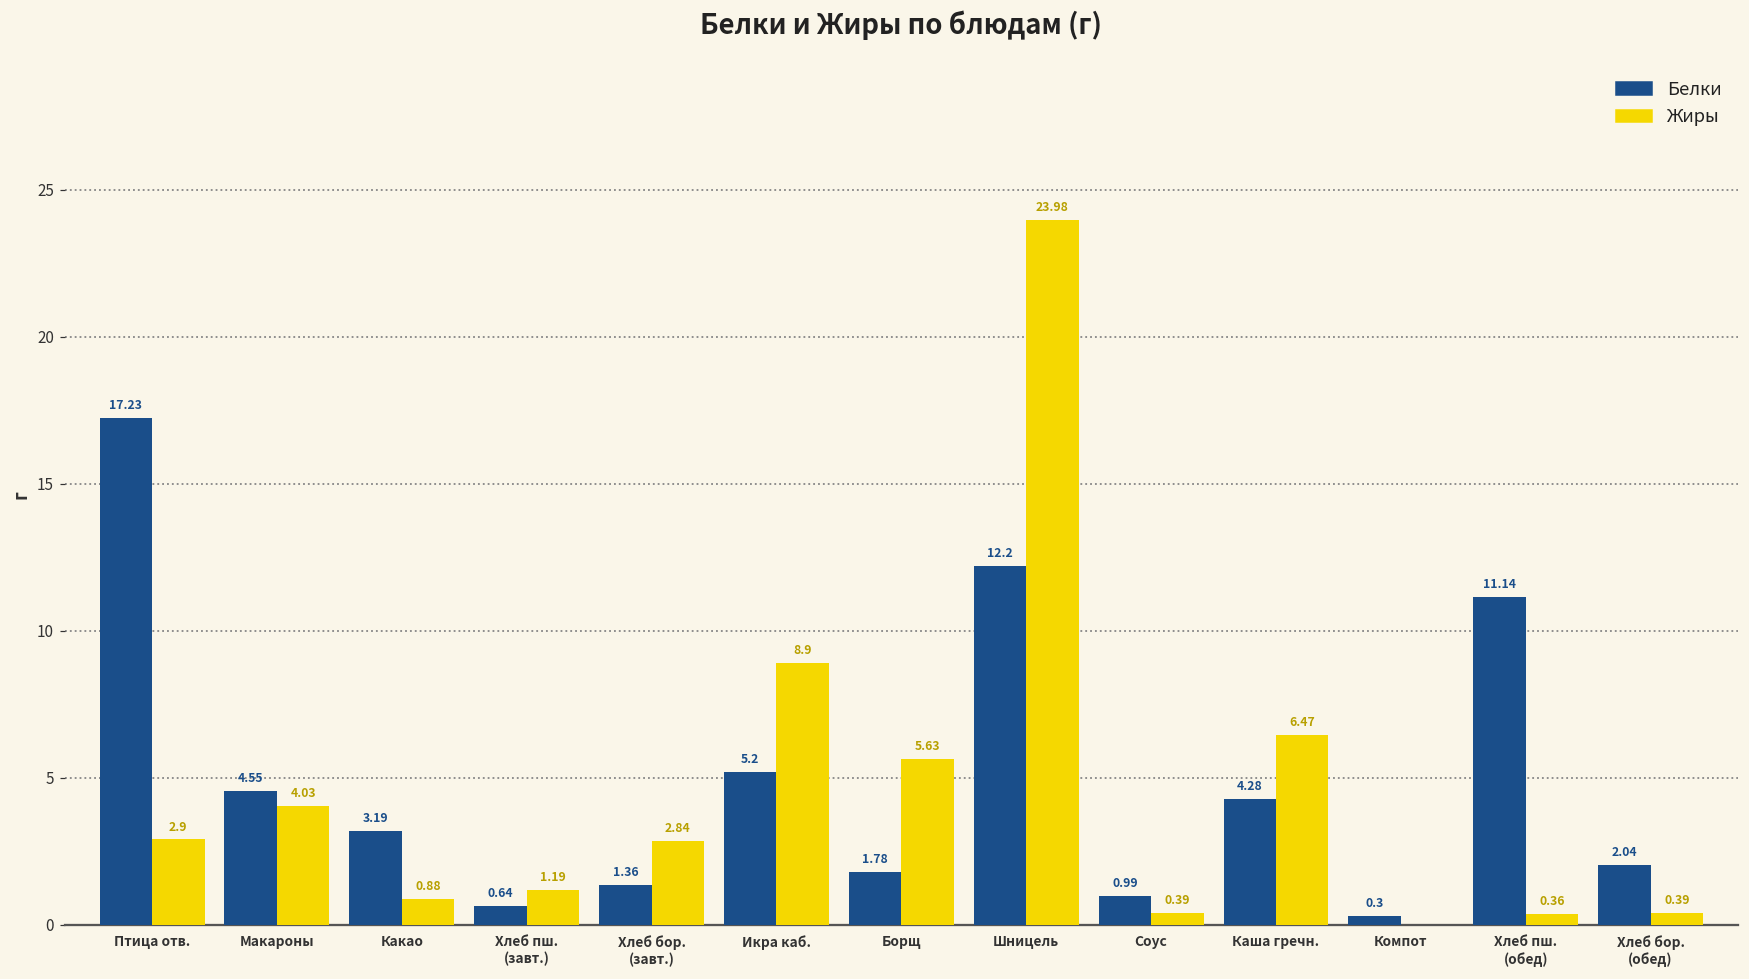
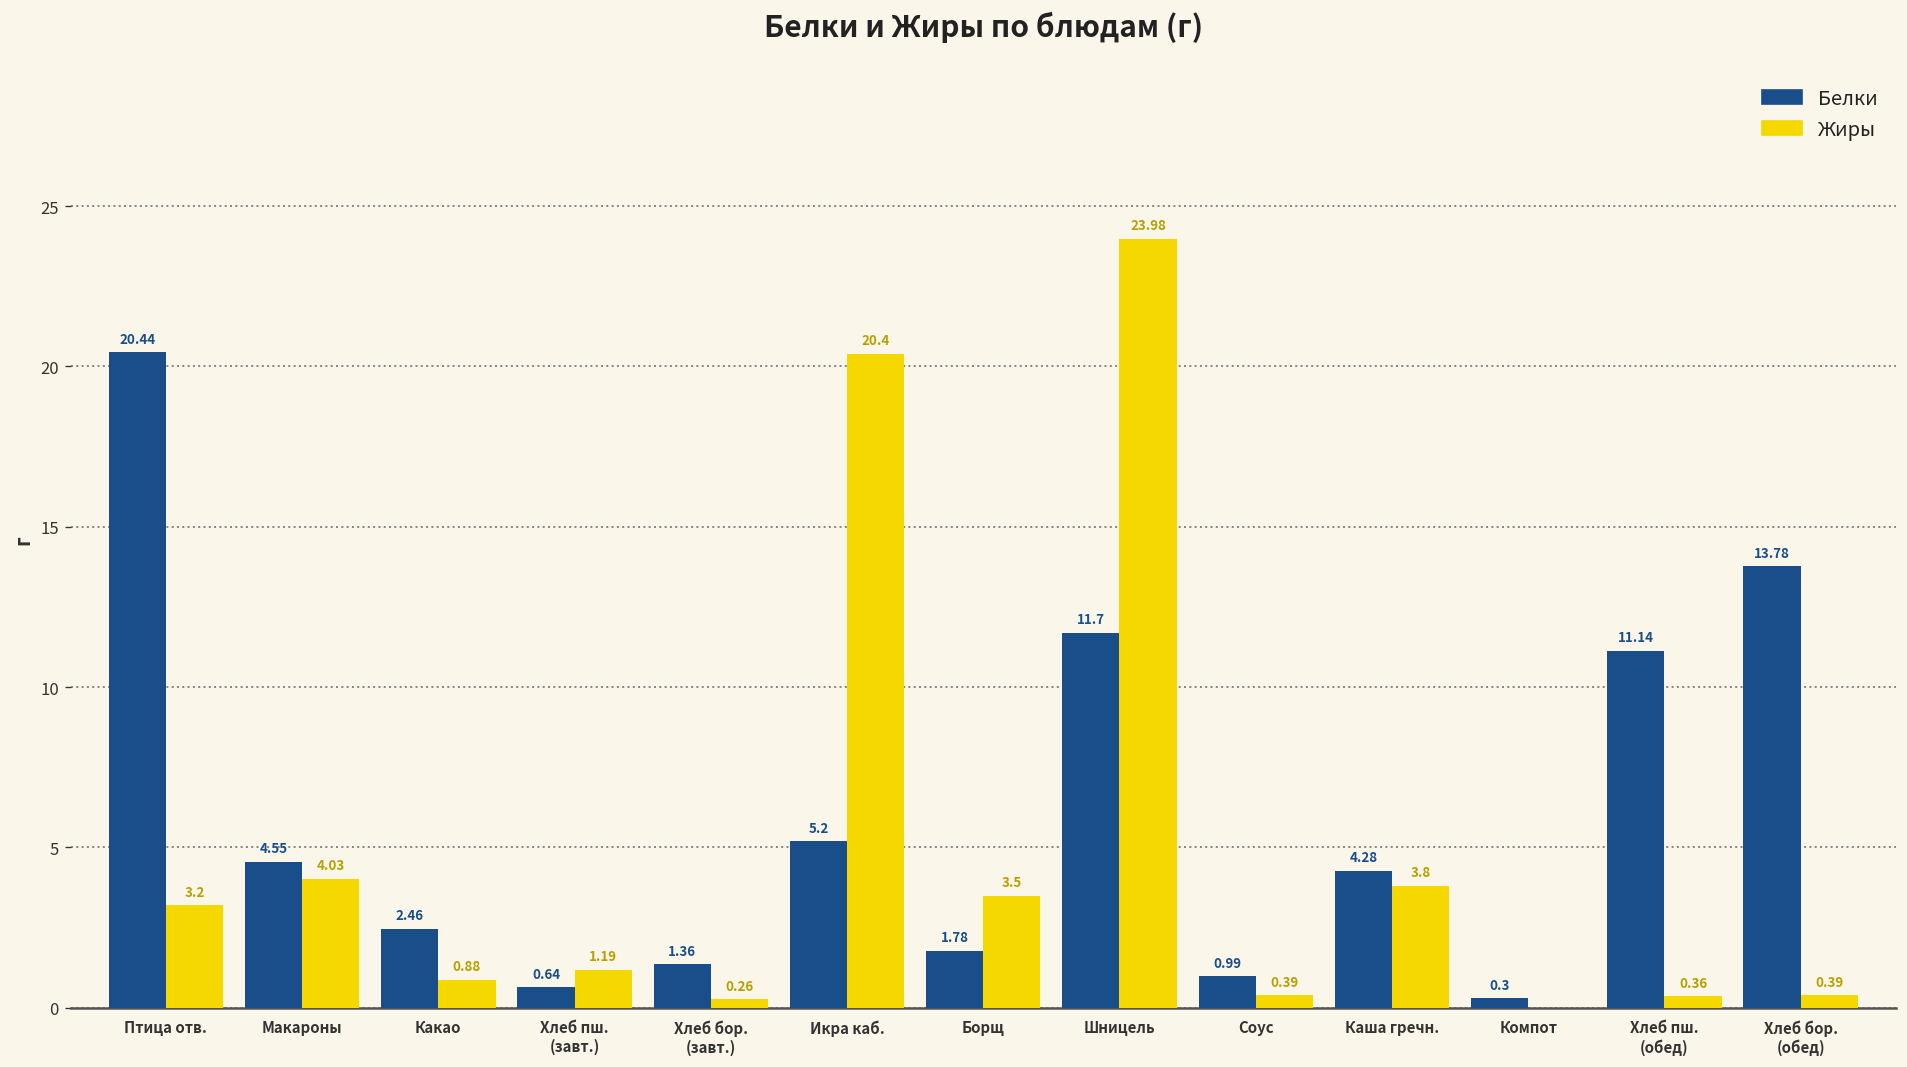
  {
    "Белки": {
-     "Птица отв.": 17.23,
+     "Птица отв.": 20.44,
      "Макароны": 4.55,
-     "Какао": 3.19,
+     "Какао": 2.46,
      "Хлеб пш. (завт.)": 0.64,
      "Хлеб бор. (завт.)": 1.36,
      "Икра каб.": 5.2,
      "Борщ": 1.78,
-     "Шницель": 12.2,
+     "Шницель": 11.7,
      "Соус": 0.99,
      "Каша гречн.": 4.28,
      "Компот": 0.3,
      "Хлеб пш. (обед)": 11.14,
-     "Хлеб бор. (обед)": 2.04
+     "Хлеб бор. (обед)": 13.78
    },
    "Жиры": {
-     "Птица отв.": 2.9,
+     "Птица отв.": 3.2,
      "Макароны": 4.03,
      "Какао": 0.88,
      "Хлеб пш. (завт.)": 1.19,
-     "Хлеб бор. (завт.)": 2.84,
-     "Икра каб.": 8.9,
-     "Борщ": 5.63,
+     "Хлеб бор. (завт.)": 0.26,
+     "Икра каб.": 20.4,
+     "Борщ": 3.5,
      "Шницель": 23.98,
      "Соус": 0.39,
-     "Каша гречн.": 6.47,
+     "Каша гречн.": 3.8,
      "Хлеб пш. (обед)": 0.36,
      "Хлеб бор. (обед)": 0.39
    }
  }
